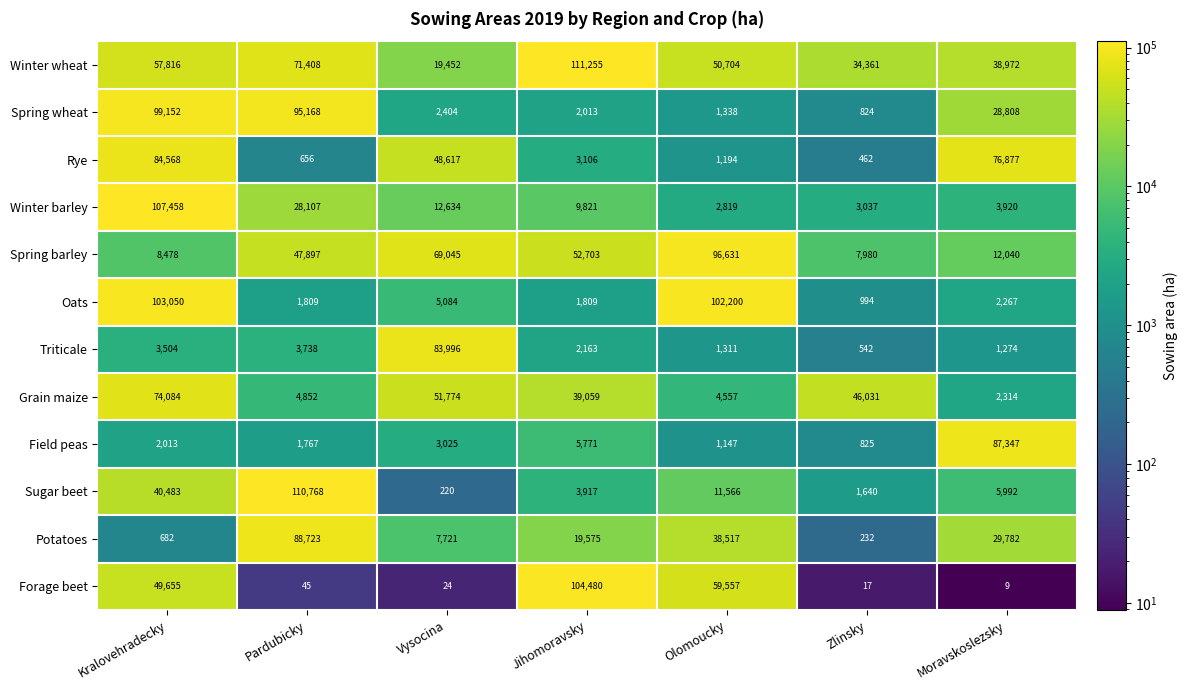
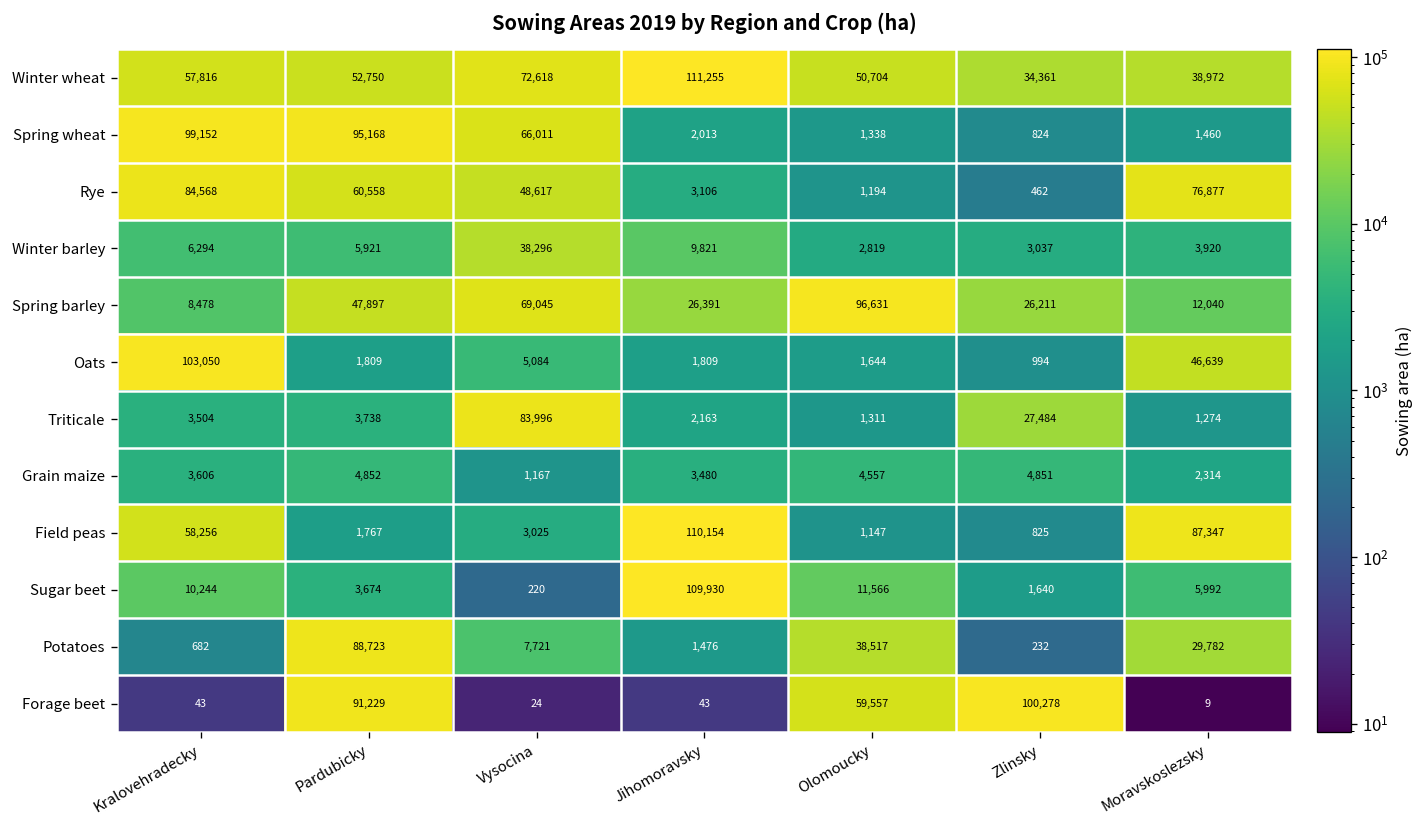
  {
    "Winter wheat": {
      "Kralovehradecky": "57,816",
-     "Pardubicky": "71,408",
-     "Vysocina": "19,452",
+     "Pardubicky": "52,750",
+     "Vysocina": "72,618",
      "Jihomoravsky": "111,255",
      "Olomoucky": "50,704",
      "Zlinsky": "34,361",
      "Moravskoslezsky": "38,972"
    },
    "Spring wheat": {
      "Kralovehradecky": "99,152",
      "Pardubicky": "95,168",
-     "Vysocina": "2,404",
+     "Vysocina": "66,011",
      "Jihomoravsky": "2,013",
      "Olomoucky": "1,338",
      "Zlinsky": "824",
-     "Moravskoslezsky": "28,808"
+     "Moravskoslezsky": "1,460"
    },
    "Rye": {
      "Kralovehradecky": "84,568",
-     "Pardubicky": "656",
+     "Pardubicky": "60,558",
      "Vysocina": "48,617",
      "Jihomoravsky": "3,106",
      "Olomoucky": "1,194",
      "Zlinsky": "462",
      "Moravskoslezsky": "76,877"
    },
    "Winter barley": {
-     "Kralovehradecky": "107,458",
-     "Pardubicky": "28,107",
-     "Vysocina": "12,634",
+     "Kralovehradecky": "6,294",
+     "Pardubicky": "5,921",
+     "Vysocina": "38,296",
      "Jihomoravsky": "9,821",
      "Olomoucky": "2,819",
      "Zlinsky": "3,037",
      "Moravskoslezsky": "3,920"
    },
    "Spring barley": {
      "Kralovehradecky": "8,478",
      "Pardubicky": "47,897",
      "Vysocina": "69,045",
-     "Jihomoravsky": "52,703",
+     "Jihomoravsky": "26,391",
      "Olomoucky": "96,631",
-     "Zlinsky": "7,980",
+     "Zlinsky": "26,211",
      "Moravskoslezsky": "12,040"
    },
    "Oats": {
      "Kralovehradecky": "103,050",
      "Pardubicky": "1,809",
      "Vysocina": "5,084",
      "Jihomoravsky": "1,809",
-     "Olomoucky": "102,200",
+     "Olomoucky": "1,644",
      "Zlinsky": "994",
-     "Moravskoslezsky": "2,267"
+     "Moravskoslezsky": "46,639"
    },
    "Triticale": {
      "Kralovehradecky": "3,504",
      "Pardubicky": "3,738",
      "Vysocina": "83,996",
      "Jihomoravsky": "2,163",
      "Olomoucky": "1,311",
-     "Zlinsky": "542",
+     "Zlinsky": "27,484",
      "Moravskoslezsky": "1,274"
    },
    "Grain maize": {
-     "Kralovehradecky": "74,084",
+     "Kralovehradecky": "3,606",
      "Pardubicky": "4,852",
-     "Vysocina": "51,774",
-     "Jihomoravsky": "39,059",
+     "Vysocina": "1,167",
+     "Jihomoravsky": "3,480",
      "Olomoucky": "4,557",
-     "Zlinsky": "46,031",
+     "Zlinsky": "4,851",
      "Moravskoslezsky": "2,314"
    },
    "Field peas": {
-     "Kralovehradecky": "2,013",
+     "Kralovehradecky": "58,256",
      "Pardubicky": "1,767",
      "Vysocina": "3,025",
-     "Jihomoravsky": "5,771",
+     "Jihomoravsky": "110,154",
      "Olomoucky": "1,147",
      "Zlinsky": "825",
      "Moravskoslezsky": "87,347"
    },
    "Sugar beet": {
-     "Kralovehradecky": "40,483",
-     "Pardubicky": "110,768",
+     "Kralovehradecky": "10,244",
+     "Pardubicky": "3,674",
      "Vysocina": "220",
-     "Jihomoravsky": "3,917",
+     "Jihomoravsky": "109,930",
      "Olomoucky": "11,566",
      "Zlinsky": "1,640",
      "Moravskoslezsky": "5,992"
    },
    "Potatoes": {
      "Kralovehradecky": "682",
      "Pardubicky": "88,723",
      "Vysocina": "7,721",
-     "Jihomoravsky": "19,575",
+     "Jihomoravsky": "1,476",
      "Olomoucky": "38,517",
      "Zlinsky": "232",
      "Moravskoslezsky": "29,782"
    },
    "Forage beet": {
-     "Kralovehradecky": "49,655",
-     "Pardubicky": "45",
+     "Kralovehradecky": "43",
+     "Pardubicky": "91,229",
      "Vysocina": "24",
-     "Jihomoravsky": "104,480",
+     "Jihomoravsky": "43",
      "Olomoucky": "59,557",
-     "Zlinsky": "17",
+     "Zlinsky": "100,278",
      "Moravskoslezsky": "9"
    }
  }
